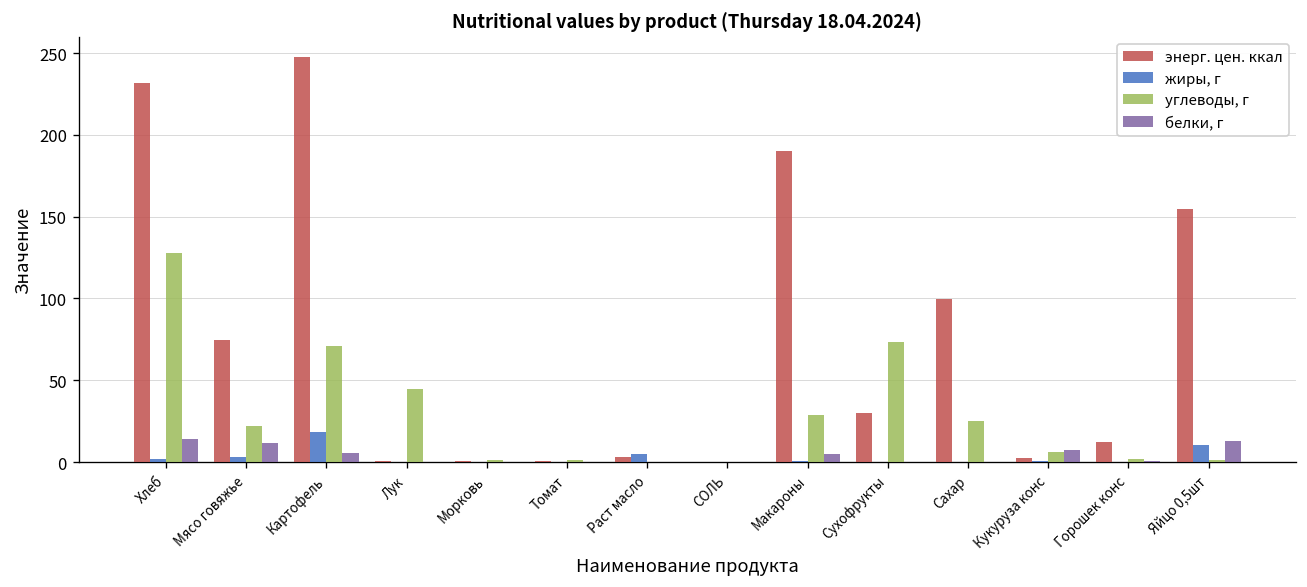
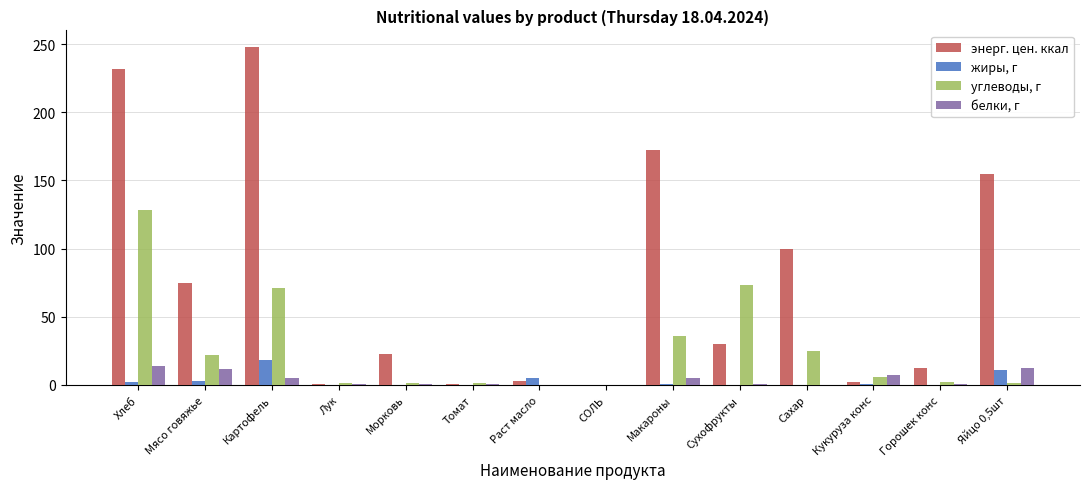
  {
    "энерг. цен. ккал": {
      "Хлеб": 232,
      "Мясо говяжье": 75,
      "Картофель": 248,
-     "Морковь": 0,
+     "Морковь": 23,
      "Раст масло": 3,
      "СОЛЬ": 0,
-     "Макароны": 190,
+     "Макароны": 172,
      "Сухофрукты": 30,
      "Сахар": 100,
      "Кукуруза конс": 2,
      "Горошек конс": 12,
      "Яйцо 0,5шт": 155
    },
    "жиры, г": {
      "Хлеб": 2,
      "Мясо говяжье": 3,
      "Картофель": 18,
      "Лук": 0,
      "Морковь": 0,
      "Раст масло": 5,
      "СОЛЬ": 0,
      "Сухофрукты": 0,
      "Сахар": 0,
      "Яйцо 0,5шт": 11
    },
    "углеводы, г": {
      "Хлеб": 128,
      "Мясо говяжье": 22,
      "Картофель": 71,
-     "Лук": 44,
+     "Лук": 2,
      "Раст масло": 0,
      "СОЛЬ": 0,
-     "Макароны": 29,
+     "Макароны": 36,
      "Сухофрукты": 73,
      "Сахар": 25,
      "Кукуруза конс": 6,
      "Горошек конс": 2
    },
    "белки, г": {
      "Хлеб": 14,
      "Мясо говяжье": 12,
      "Картофель": 5,
      "Раст масло": 0,
      "СОЛЬ": 0,
      "Макароны": 5,
      "Сахар": 0,
      "Кукуруза конс": 7,
      "Яйцо 0,5шт": 13
    }
  }
